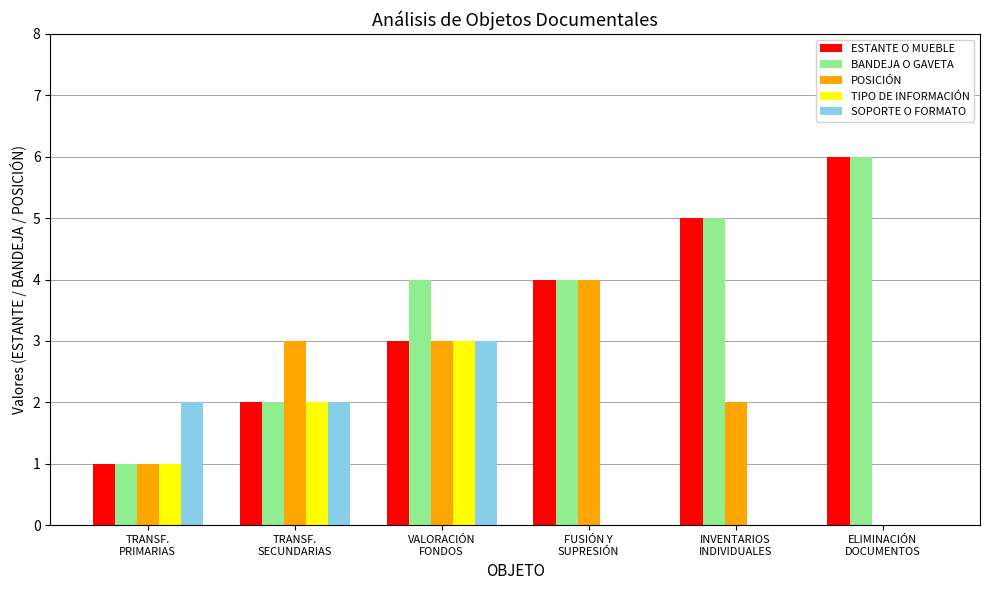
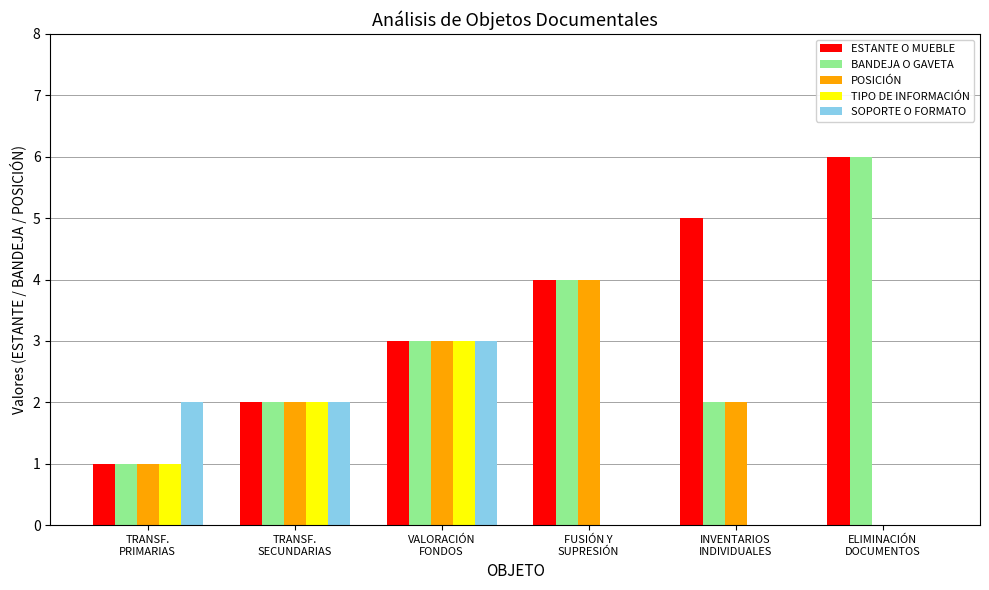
  {
    "ESTANTE O MUEBLE": {
      "TRANSF. PRIMARIAS": 1,
      "TRANSF. SECUNDARIAS": 2,
      "VALORACIÓN FONDOS": 3,
      "FUSIÓN Y SUPRESIÓN": 4,
      "INVENTARIOS INDIVIDUALES": 5,
      "ELIMINACIÓN DOCUMENTOS": 6
    },
    "BANDEJA O GAVETA": {
      "TRANSF. PRIMARIAS": 1,
      "TRANSF. SECUNDARIAS": 2,
-     "VALORACIÓN FONDOS": 4,
+     "VALORACIÓN FONDOS": 3,
      "FUSIÓN Y SUPRESIÓN": 4,
-     "INVENTARIOS INDIVIDUALES": 5,
+     "INVENTARIOS INDIVIDUALES": 2,
      "ELIMINACIÓN DOCUMENTOS": 6
    },
    "POSICIÓN": {
      "TRANSF. PRIMARIAS": 1,
-     "TRANSF. SECUNDARIAS": 3,
+     "TRANSF. SECUNDARIAS": 2,
      "VALORACIÓN FONDOS": 3,
      "FUSIÓN Y SUPRESIÓN": 4,
      "INVENTARIOS INDIVIDUALES": 2,
      "ELIMINACIÓN DOCUMENTOS": 0
    },
    "TIPO DE INFORMACIÓN": {
      "TRANSF. PRIMARIAS": 1,
      "TRANSF. SECUNDARIAS": 2,
      "VALORACIÓN FONDOS": 3,
      "FUSIÓN Y SUPRESIÓN": 0,
      "INVENTARIOS INDIVIDUALES": 0,
      "ELIMINACIÓN DOCUMENTOS": 0
    },
    "SOPORTE O FORMATO": {
      "TRANSF. PRIMARIAS": 2,
      "TRANSF. SECUNDARIAS": 2,
      "VALORACIÓN FONDOS": 3,
      "FUSIÓN Y SUPRESIÓN": 0,
      "INVENTARIOS INDIVIDUALES": 0,
      "ELIMINACIÓN DOCUMENTOS": 0
    }
  }
